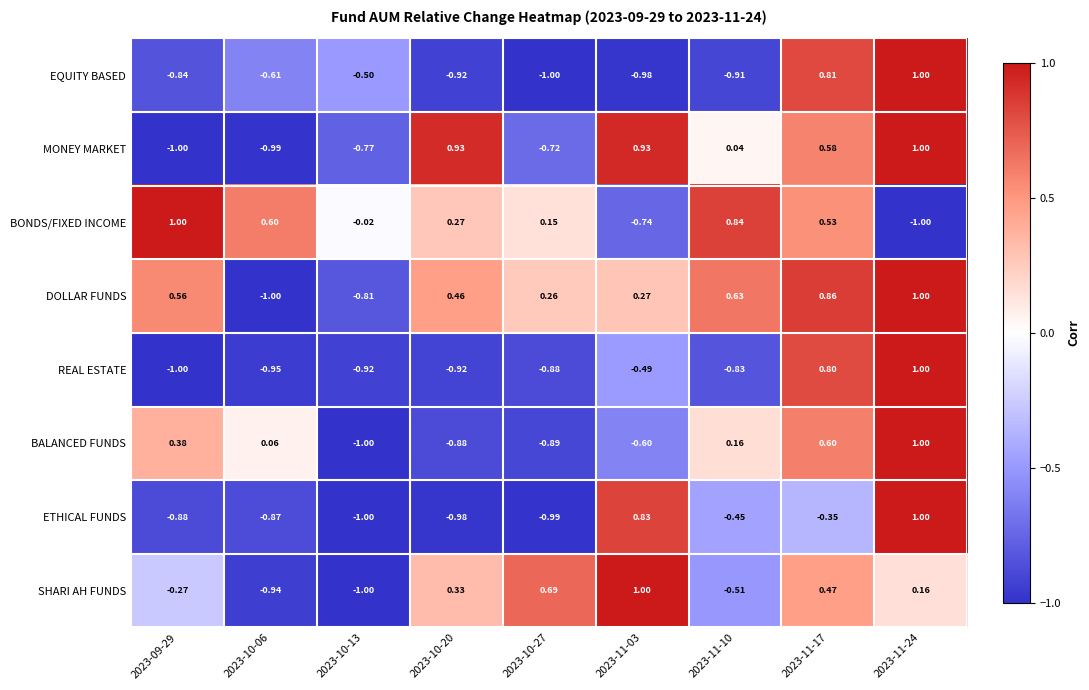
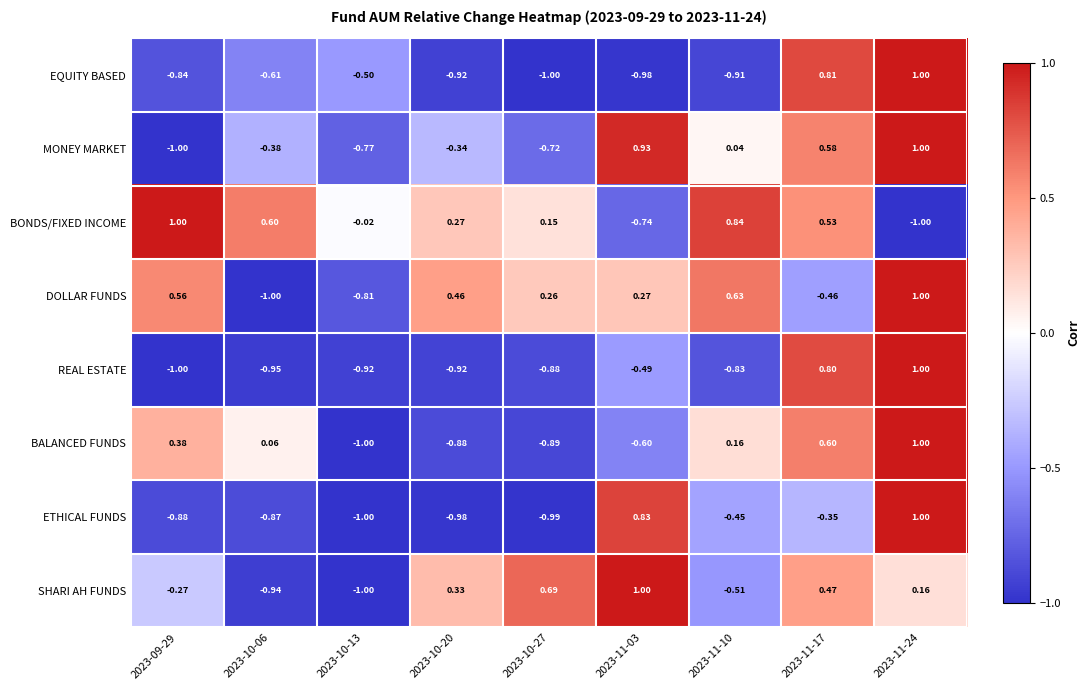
  {
    "EQUITY BASED": {
      "2023-09-29": -0.84,
      "2023-10-06": -0.61,
      "2023-10-13": -0.50,
      "2023-10-20": -0.92,
      "2023-10-27": -1.00,
      "2023-11-03": -0.98,
      "2023-11-10": -0.91,
      "2023-11-17": 0.81,
      "2023-11-24": 1.00
    },
    "MONEY MARKET": {
      "2023-09-29": -1.00,
-     "2023-10-06": -0.99,
+     "2023-10-06": -0.38,
      "2023-10-13": -0.77,
-     "2023-10-20": 0.93,
+     "2023-10-20": -0.34,
      "2023-10-27": -0.72,
      "2023-11-03": 0.93,
      "2023-11-10": 0.04,
      "2023-11-17": 0.58,
      "2023-11-24": 1.00
    },
    "BONDS/FIXED INCOME": {
      "2023-09-29": 1.00,
      "2023-10-06": 0.60,
      "2023-10-13": -0.02,
      "2023-10-20": 0.27,
      "2023-10-27": 0.15,
      "2023-11-03": -0.74,
      "2023-11-10": 0.84,
      "2023-11-17": 0.53,
      "2023-11-24": -1.00
    },
    "DOLLAR FUNDS": {
      "2023-09-29": 0.56,
      "2023-10-06": -1.00,
      "2023-10-13": -0.81,
      "2023-10-20": 0.46,
      "2023-10-27": 0.26,
      "2023-11-03": 0.27,
      "2023-11-10": 0.63,
-     "2023-11-17": 0.86,
+     "2023-11-17": -0.46,
      "2023-11-24": 1.00
    },
    "REAL ESTATE": {
      "2023-09-29": -1.00,
      "2023-10-06": -0.95,
      "2023-10-13": -0.92,
      "2023-10-20": -0.92,
      "2023-10-27": -0.88,
      "2023-11-03": -0.49,
      "2023-11-10": -0.83,
      "2023-11-17": 0.80,
      "2023-11-24": 1.00
    },
    "BALANCED FUNDS": {
      "2023-09-29": 0.38,
      "2023-10-06": 0.06,
      "2023-10-13": -1.00,
      "2023-10-20": -0.88,
      "2023-10-27": -0.89,
      "2023-11-03": -0.60,
      "2023-11-10": 0.16,
      "2023-11-17": 0.60,
      "2023-11-24": 1.00
    },
    "ETHICAL FUNDS": {
      "2023-09-29": -0.88,
      "2023-10-06": -0.87,
      "2023-10-13": -1.00,
      "2023-10-20": -0.98,
      "2023-10-27": -0.99,
      "2023-11-03": 0.83,
      "2023-11-10": -0.45,
      "2023-11-17": -0.35,
      "2023-11-24": 1.00
    },
    "SHARI AH FUNDS": {
      "2023-09-29": -0.27,
      "2023-10-06": -0.94,
      "2023-10-13": -1.00,
      "2023-10-20": 0.33,
      "2023-10-27": 0.69,
      "2023-11-03": 1.00,
      "2023-11-10": -0.51,
      "2023-11-17": 0.47,
      "2023-11-24": 0.16
    }
  }
